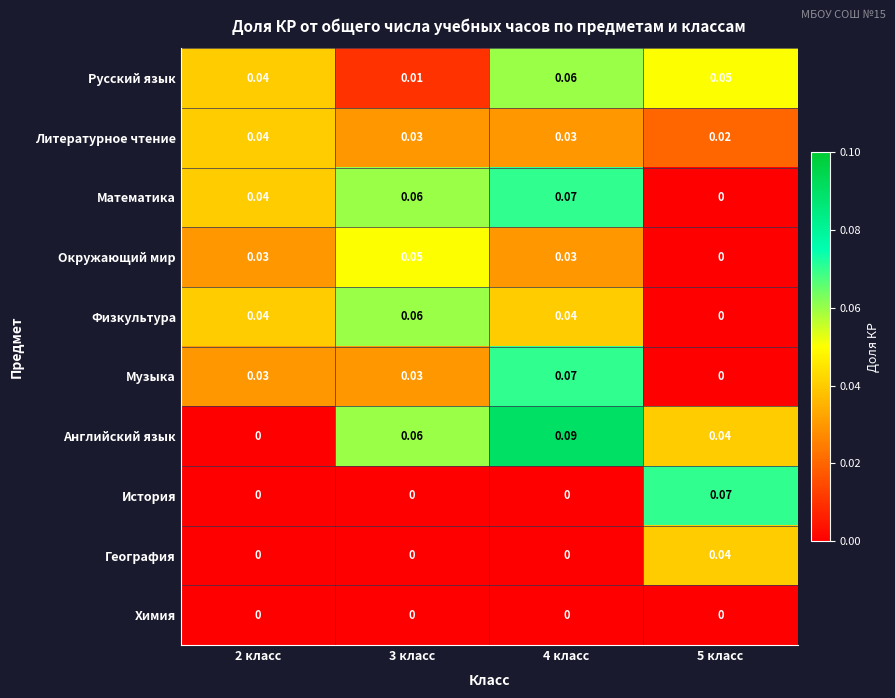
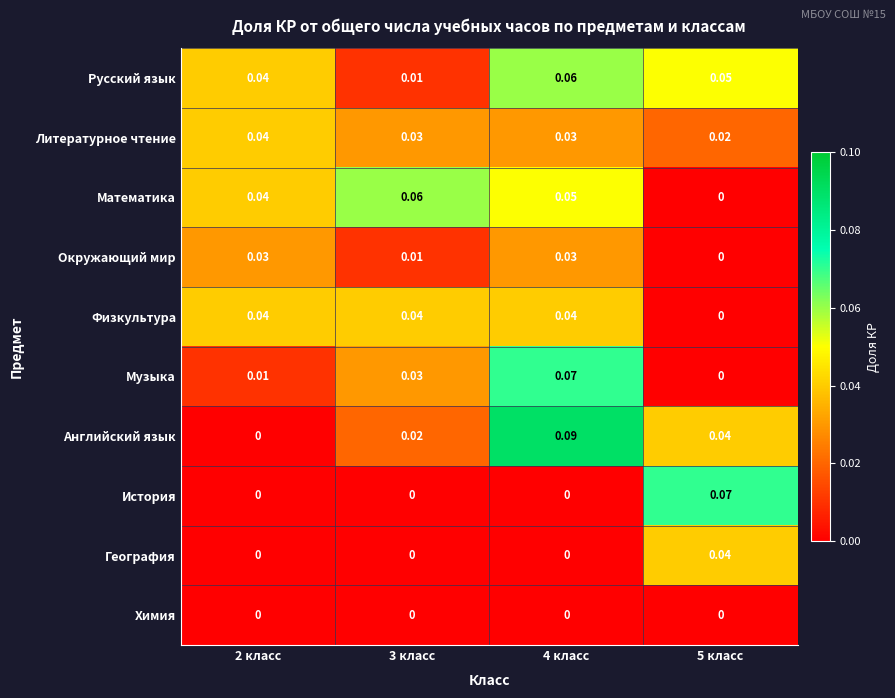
  {
    "Русский язык": {
      "2 класс": 0.04,
      "3 класс": 0.01,
      "4 класс": 0.06,
      "5 класс": 0.05
    },
    "Литературное чтение": {
      "2 класс": 0.04,
      "3 класс": 0.03,
      "4 класс": 0.03,
      "5 класс": 0.02
    },
    "Математика": {
      "2 класс": 0.04,
      "3 класс": 0.06,
-     "4 класс": 0.07,
+     "4 класс": 0.05,
      "5 класс": 0
    },
    "Окружающий мир": {
      "2 класс": 0.03,
-     "3 класс": 0.05,
+     "3 класс": 0.01,
      "4 класс": 0.03,
      "5 класс": 0
    },
    "Физкультура": {
      "2 класс": 0.04,
-     "3 класс": 0.06,
+     "3 класс": 0.04,
      "4 класс": 0.04,
      "5 класс": 0
    },
    "Музыка": {
-     "2 класс": 0.03,
+     "2 класс": 0.01,
      "3 класс": 0.03,
      "4 класс": 0.07,
      "5 класс": 0
    },
    "Английский язык": {
      "2 класс": 0,
-     "3 класс": 0.06,
+     "3 класс": 0.02,
      "4 класс": 0.09,
      "5 класс": 0.04
    },
    "История": {
      "2 класс": 0,
      "3 класс": 0,
      "4 класс": 0,
      "5 класс": 0.07
    },
    "География": {
      "2 класс": 0,
      "3 класс": 0,
      "4 класс": 0,
      "5 класс": 0.04
    },
    "Химия": {
      "2 класс": 0,
      "3 класс": 0,
      "4 класс": 0,
      "5 класс": 0
    }
  }
